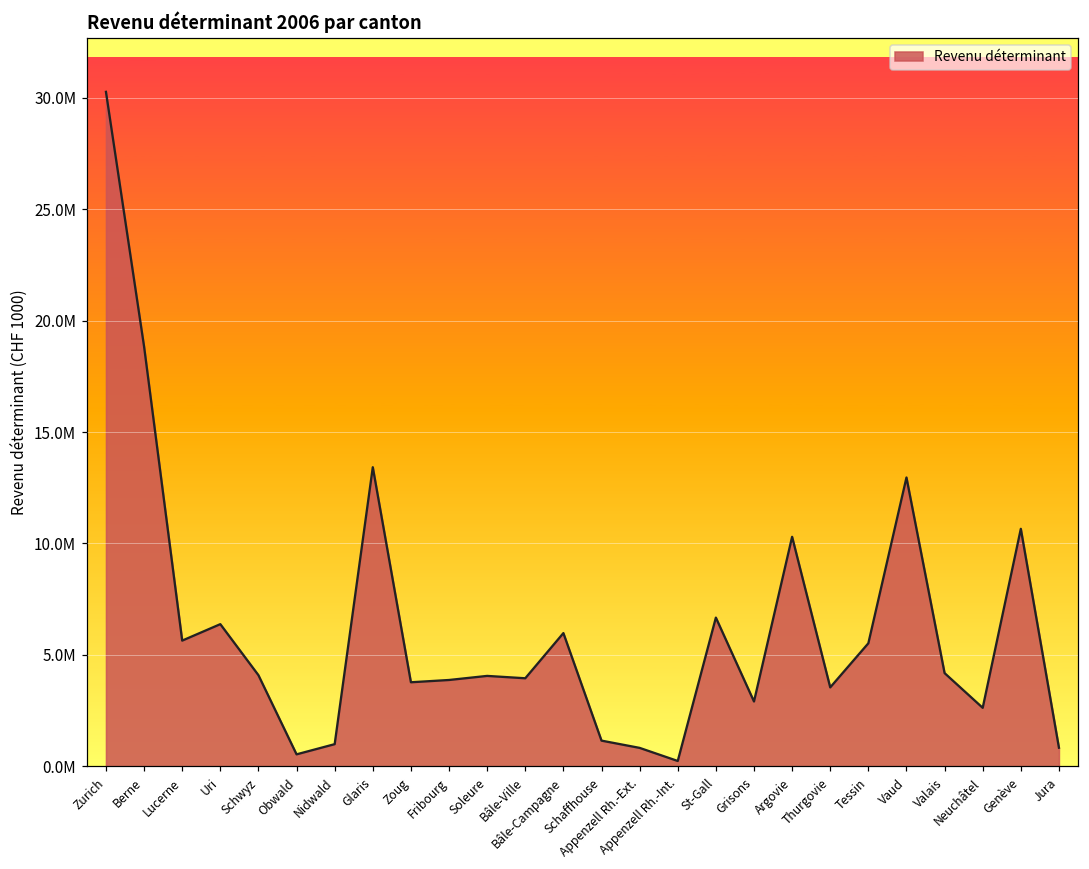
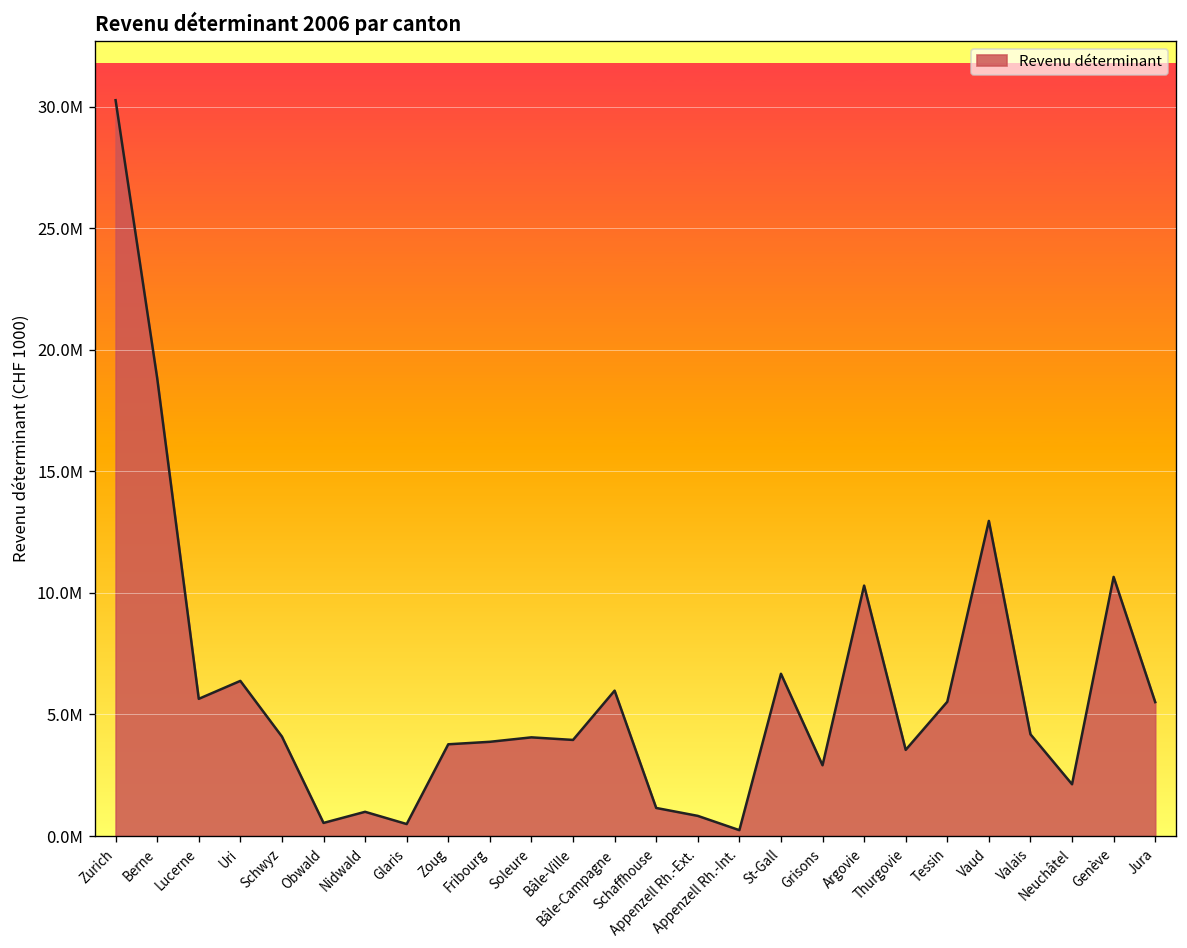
  {
    "Zurich": 30300000,
    "Berne": 18800000,
    "Lucerne": 5600000,
    "Uri": 6400000,
    "Schwyz": 4100000,
    "Obwald": 500000,
    "Nidwald": 1000000,
-   "Glaris": 13400000,
+   "Glaris": 500000,
    "Zoug": 3800000,
    "Fribourg": 3900000,
    "Soleure": 4100000,
    "Bâle-Ville": 4000000,
    "Bâle-Campagne": 6000000,
    "Schaffhouse": 1200000,
    "Appenzell Rh.-Ext.": 800000,
    "Appenzell Rh.-Int.": 200000,
    "St-Gall": 6700000,
    "Grisons": 2900000,
    "Argovie": 10300000,
    "Thurgovie": 3500000,
    "Tessin": 5500000,
    "Vaud": 13000000,
    "Valais": 4200000,
-   "Neuchâtel": 2600000,
+   "Neuchâtel": 2100000,
    "Genève": 10700000,
-   "Jura": 800000
+   "Jura": 5500000
  }
